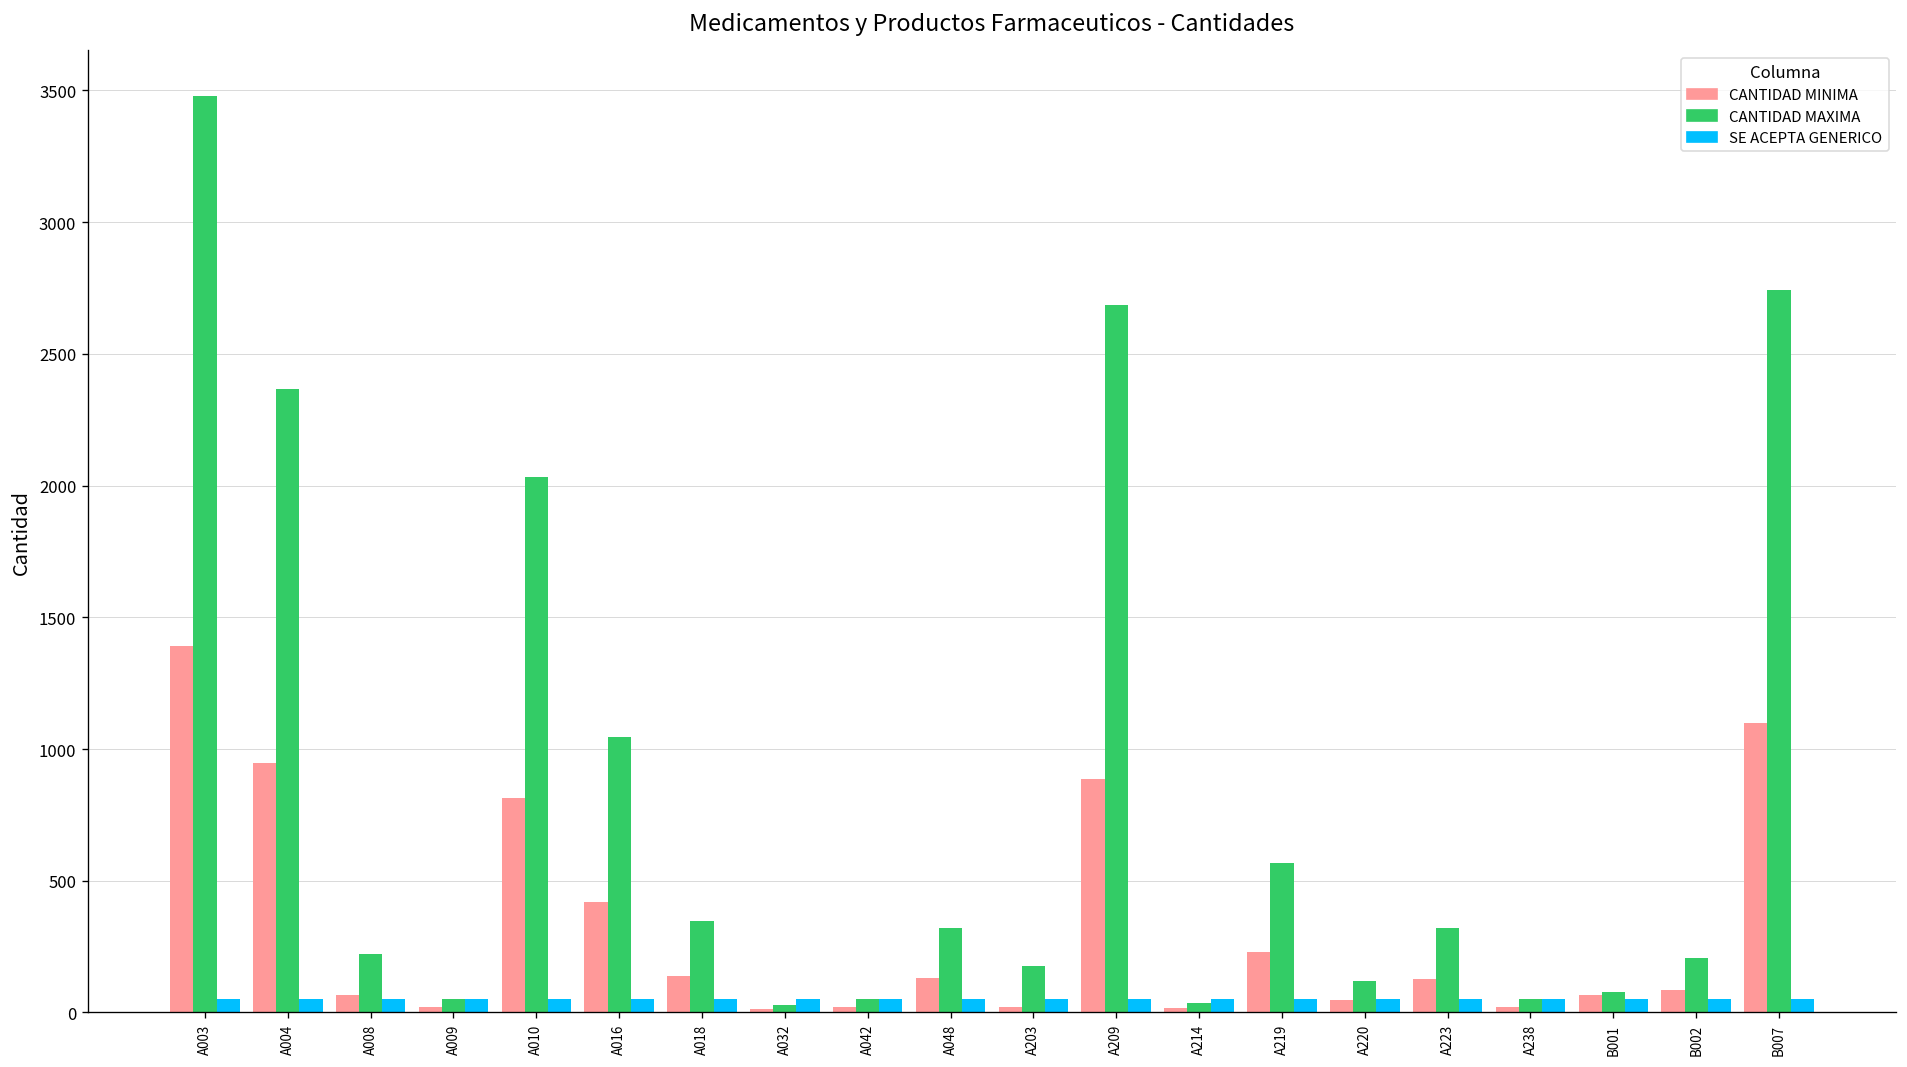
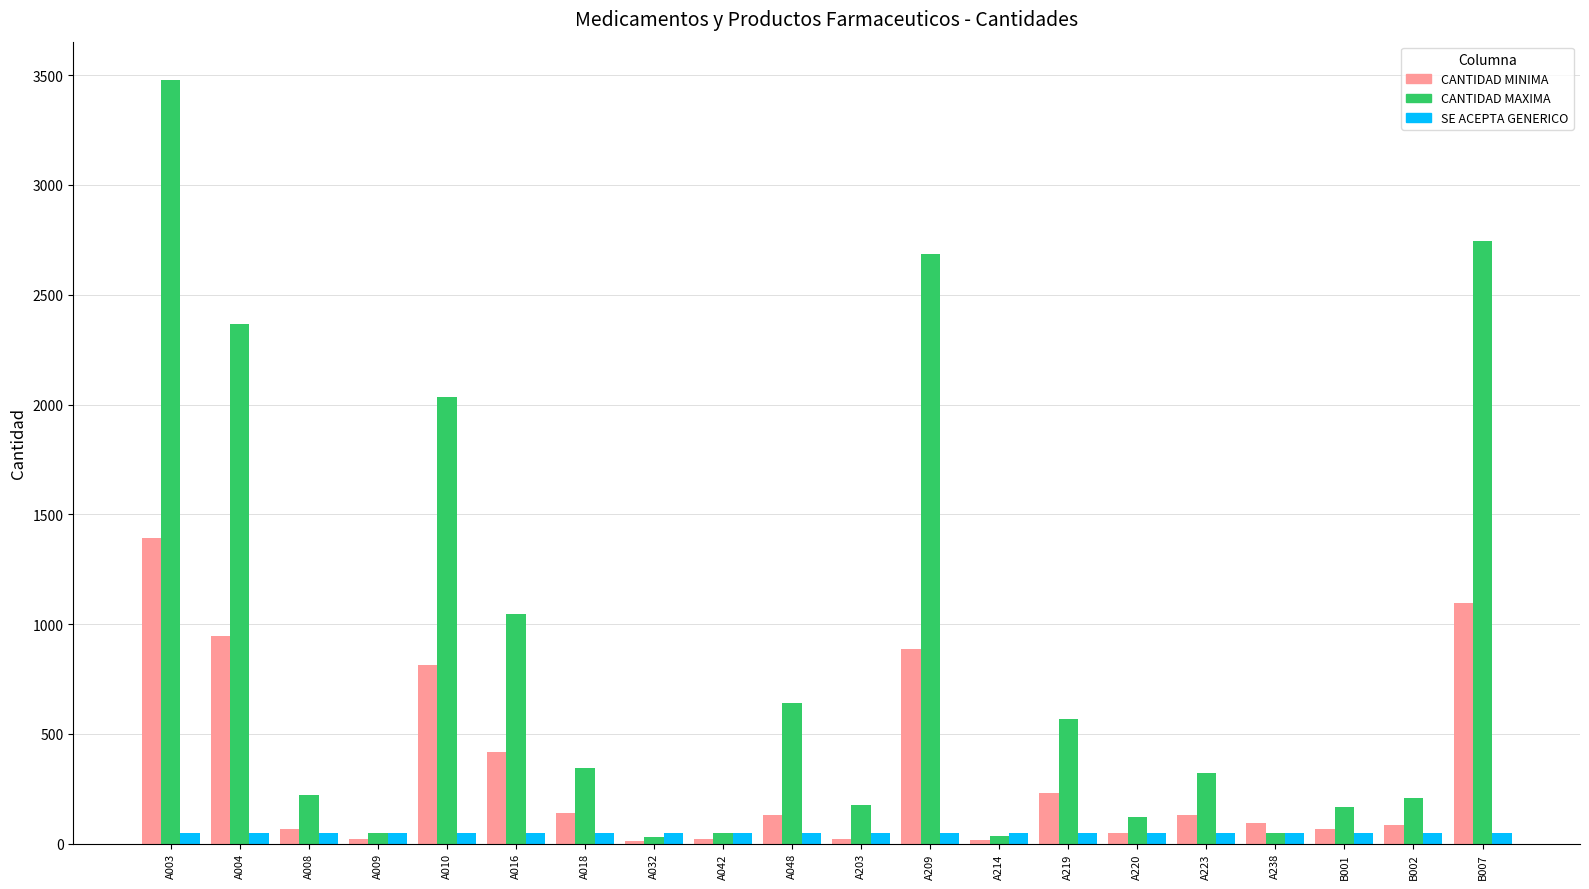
  {
    "CANTIDAD MINIMA": {
      "A003": 1390,
      "A004": 950,
      "A008": 70,
      "A009": 20,
      "A010": 810,
      "A016": 420,
      "A018": 140,
      "A032": 10,
      "A042": 20,
      "A048": 130,
      "A203": 20,
      "A209": 890,
      "A214": 20,
      "A219": 230,
      "A220": 50,
      "A223": 130,
-     "A238": 20,
+     "A238": 100,
      "B001": 70,
      "B002": 80,
      "B007": 1100
    },
    "CANTIDAD MAXIMA": {
      "A003": 3480,
      "A004": 2370,
      "A008": 220,
      "A009": 50,
      "A010": 2030,
      "A016": 1050,
      "A018": 350,
      "A032": 30,
      "A042": 50,
-     "A048": 320,
+     "A048": 640,
      "A203": 180,
      "A209": 2690,
      "A214": 40,
      "A219": 570,
      "A220": 120,
      "A223": 320,
      "A238": 50,
-     "B001": 80,
+     "B001": 170,
      "B002": 210,
      "B007": 2740
    },
    "SE ACEPTA GENERICO": {
      "A003": 50,
      "A004": 50,
      "A008": 50,
      "A009": 50,
      "A010": 50,
      "A016": 50,
      "A018": 50,
      "A032": 50,
      "A042": 50,
      "A048": 50,
      "A203": 50,
      "A209": 50,
      "A214": 50,
      "A219": 50,
      "A220": 50,
      "A223": 50,
      "A238": 50,
      "B001": 50,
      "B002": 50,
      "B007": 50
    }
  }
